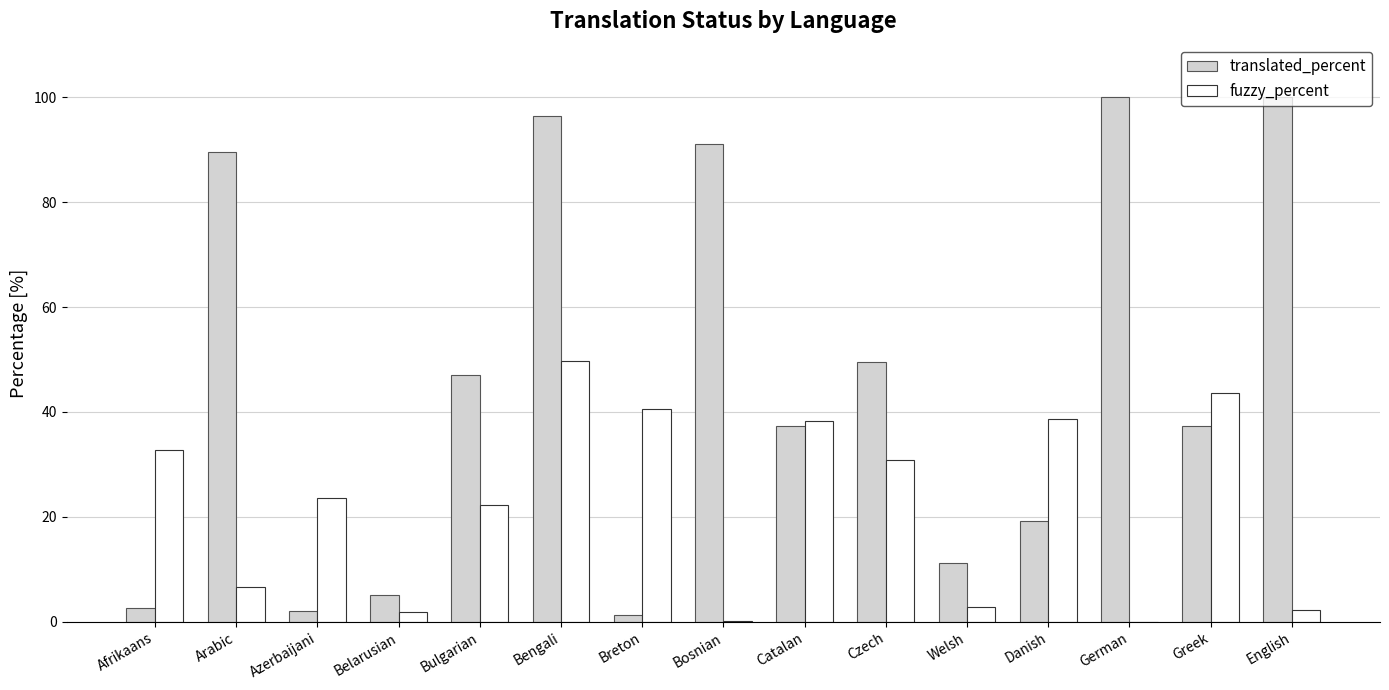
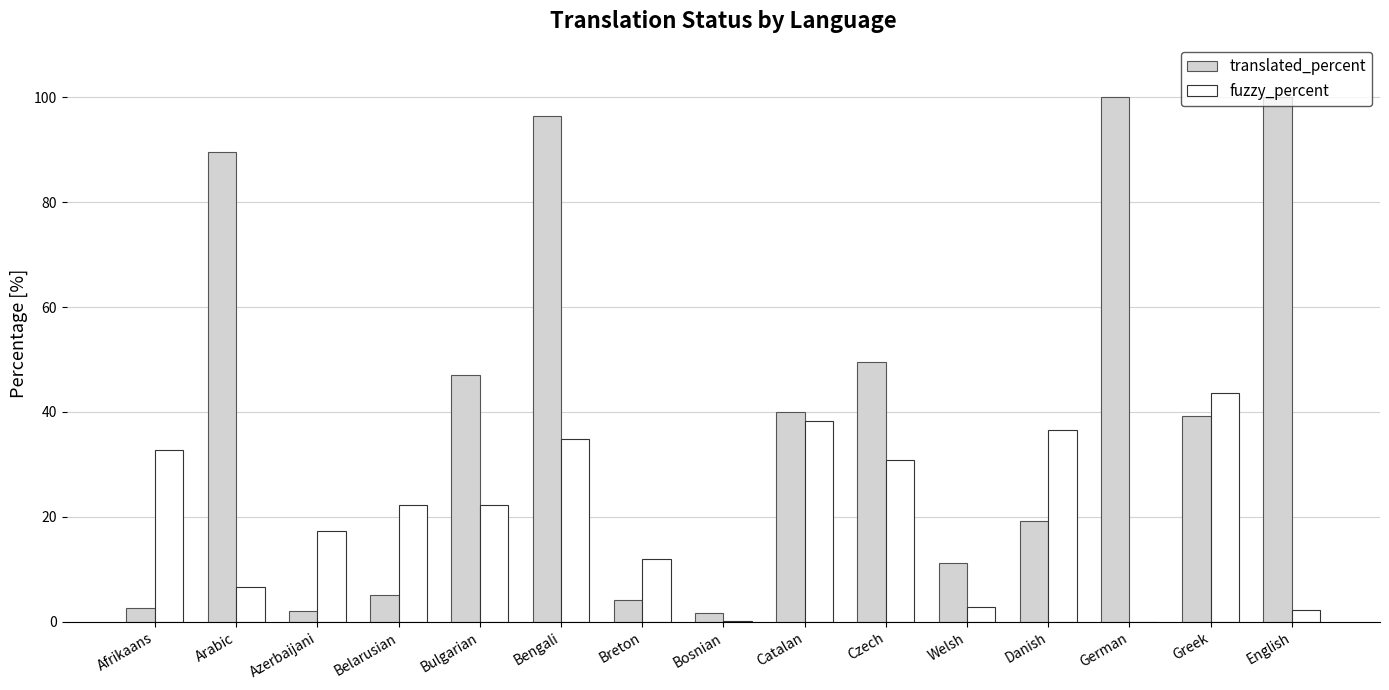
  {
    "translated_percent": {
      "Afrikaans": 3,
      "Arabic": 90,
      "Azerbaijani": 2,
      "Belarusian": 5,
      "Bulgarian": 47,
      "Bengali": 97,
-     "Breton": 1,
-     "Bosnian": 91,
-     "Catalan": 37,
+     "Breton": 4,
+     "Bosnian": 2,
+     "Catalan": 40,
      "Czech": 50,
      "Welsh": 11,
      "Danish": 19,
      "German": 100,
-     "Greek": 37
+     "Greek": 39
    },
    "fuzzy_percent": {
      "Afrikaans": 33,
      "Arabic": 7,
-     "Azerbaijani": 24,
-     "Belarusian": 2,
+     "Azerbaijani": 17,
+     "Belarusian": 22,
      "Bulgarian": 22,
-     "Bengali": 50,
-     "Breton": 41,
+     "Bengali": 35,
+     "Breton": 12,
      "Catalan": 38,
      "Czech": 31,
      "Welsh": 3,
-     "Danish": 39,
+     "Danish": 37,
      "German": 0,
      "Greek": 44,
      "English": 2
    }
  }
